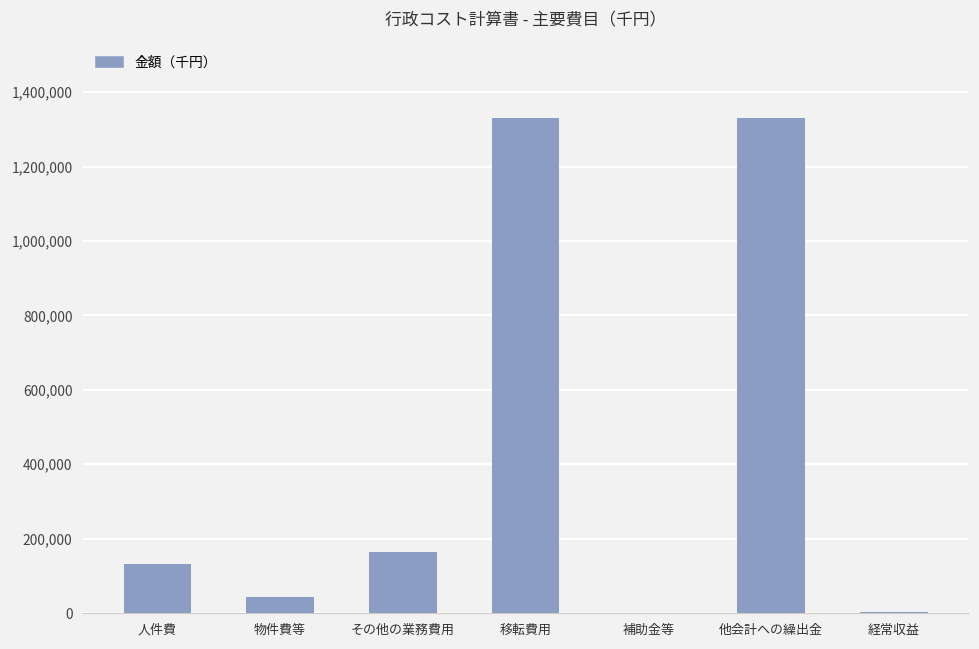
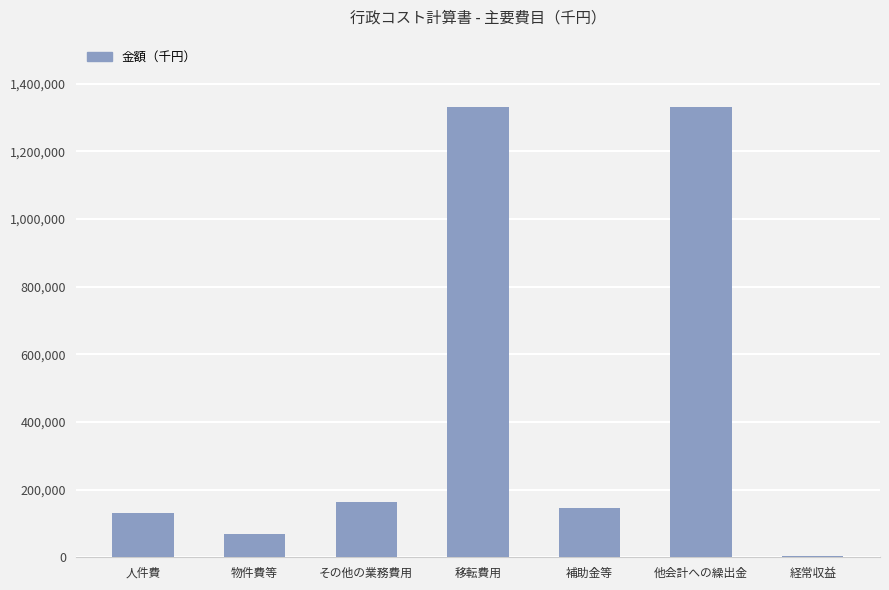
  {
    "人件費": "130,000",
-   "物件費等": "40,000",
+   "物件費等": "70,000",
    "その他の業務費用": "160,000",
    "移転費用": "1,330,000",
-   "補助金等": "0",
+   "補助金等": "140,000",
    "他会計への繰出金": "1,330,000"
  }
